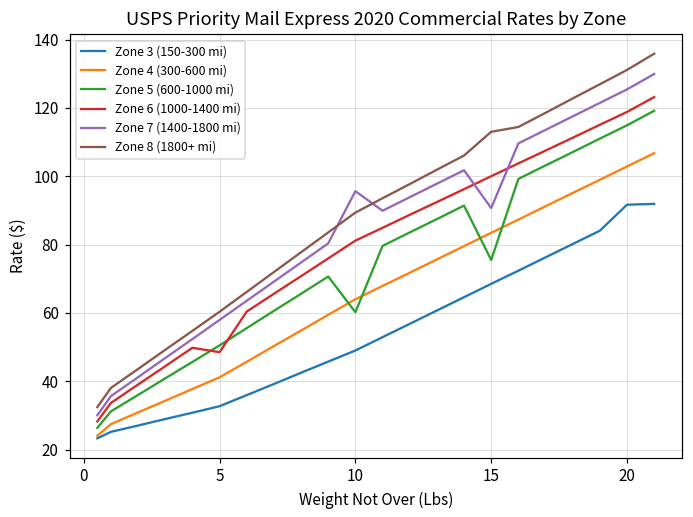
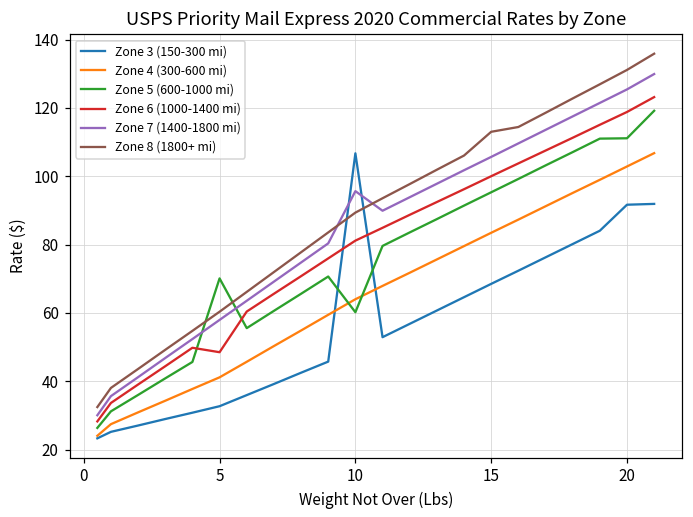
  {
    "Zone 3 (150-300 mi)": {
      "5": 33,
-     "10": 49,
+     "10": 107,
      "15": 69,
      "20": 92
    },
    "Zone 4 (300-600 mi)": {
      "5": 41,
      "10": 64,
      "15": 83,
      "20": 103
    },
    "Zone 5 (600-1000 mi)": {
-     "5": 51,
+     "5": 70,
      "10": 60,
-     "15": 76,
-     "20": 115
+     "15": 95,
+     "20": 111
    },
    "Zone 6 (1000-1400 mi)": {
      "5": 49,
      "10": 81,
      "15": 100,
      "20": 119
    },
    "Zone 7 (1400-1800 mi)": {
      "5": 58,
      "10": 96,
-     "15": 91,
+     "15": 106,
      "20": 125
    },
    "Zone 8 (1800+ mi)": {
      "5": 60,
      "10": 89,
      "15": 113,
      "20": 131
    }
  }
